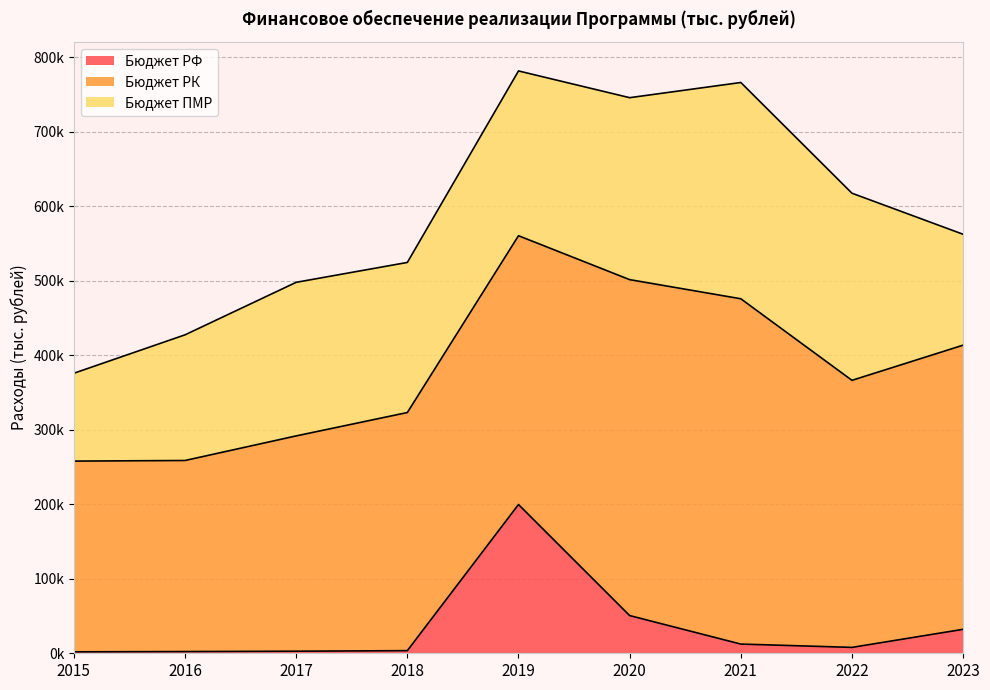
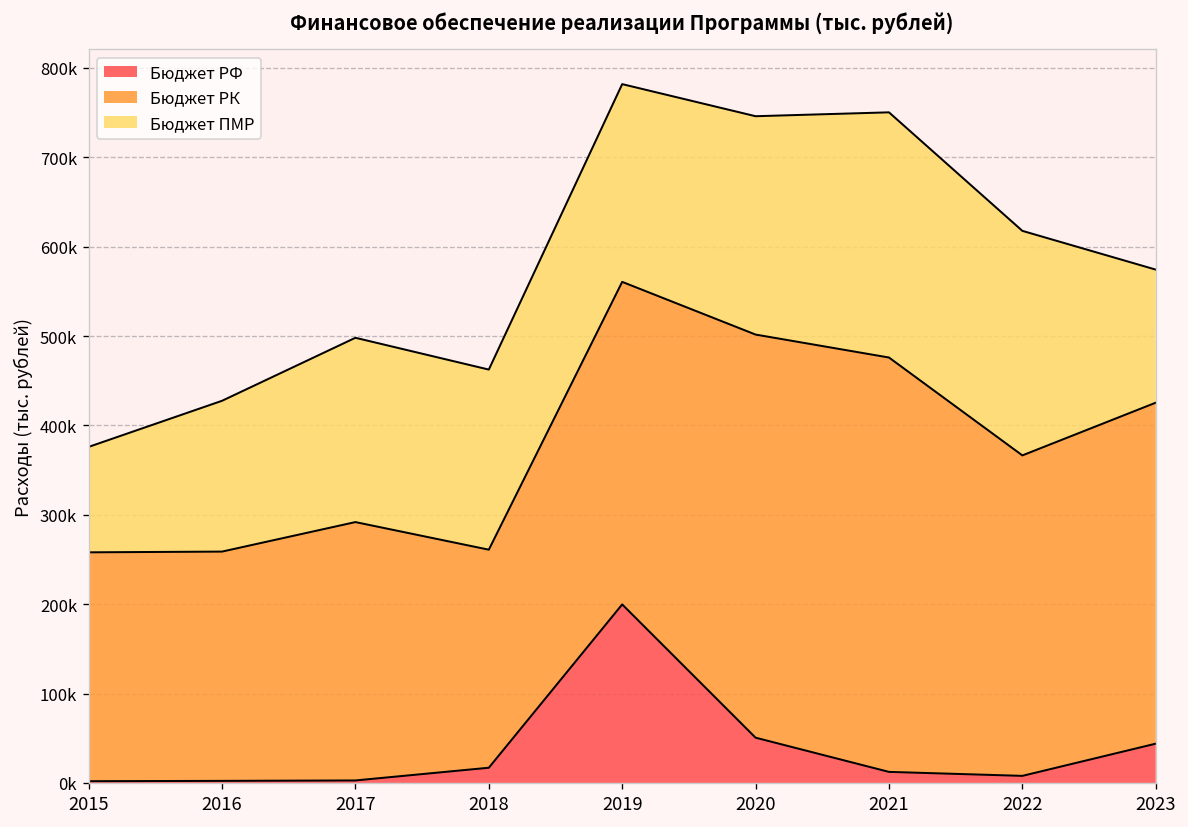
  {
    "Бюджет РФ": {
      "2015": 0,
      "2016": 0,
      "2017": 0,
-     "2018": 0,
+     "2018": 20000,
      "2019": 200000,
      "2020": 50000,
      "2021": 10000,
      "2022": 10000,
-     "2023": 30000
+     "2023": 40000
    },
    "Бюджет РК": {
      "2015": 260000,
      "2016": 260000,
      "2017": 290000,
-     "2018": 320000,
+     "2018": 240000,
      "2019": 360000,
      "2020": 450000,
      "2021": 460000,
      "2022": 360000,
      "2023": 380000
    },
    "Бюджет ПМР": {
      "2015": 120000,
      "2016": 170000,
      "2017": 210000,
      "2018": 200000,
      "2019": 220000,
      "2020": 240000,
-     "2021": 290000,
+     "2021": 270000,
      "2022": 250000,
      "2023": 150000
    }
  }
